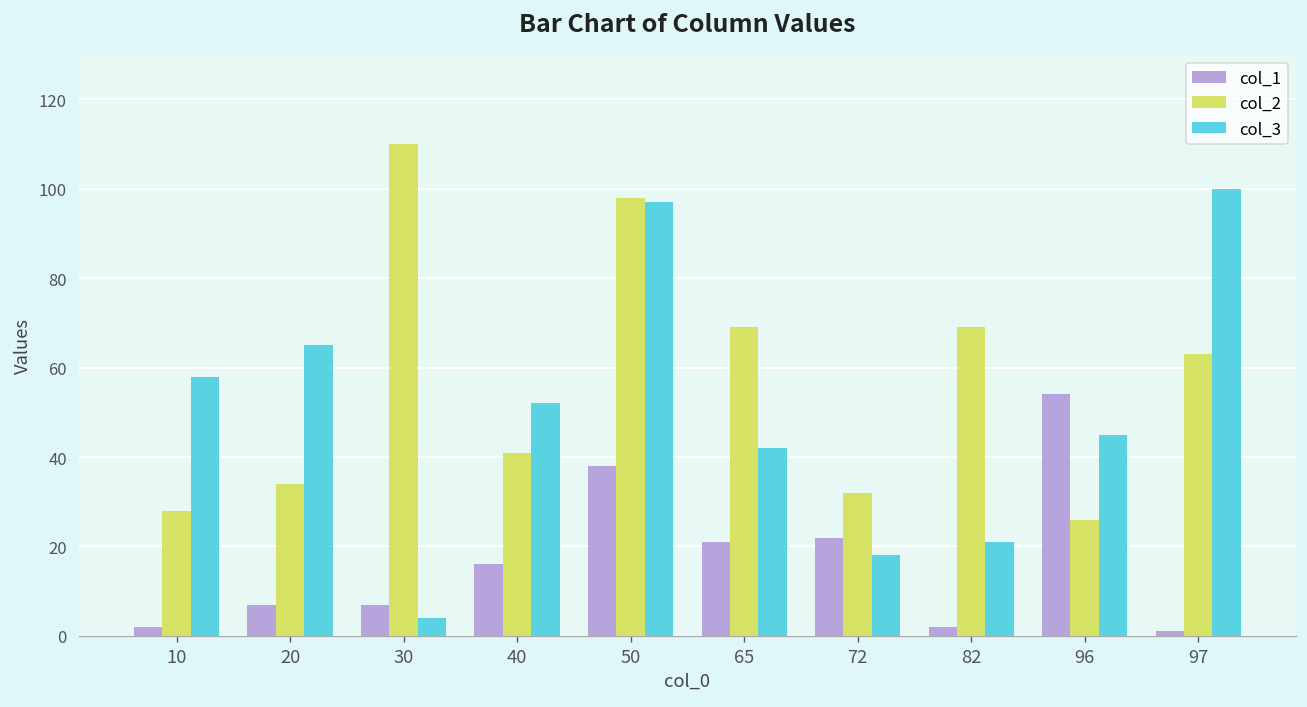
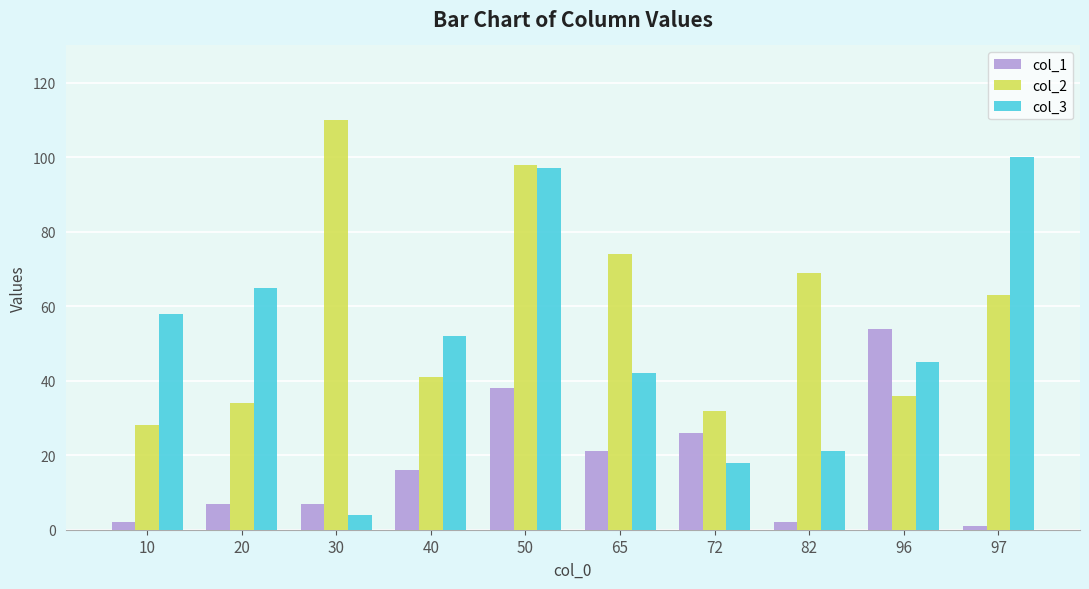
  {
    "col_1": {
      "10": 2,
      "20": 7,
      "30": 7,
      "40": 16,
      "50": 38,
      "65": 21,
-     "72": 22,
+     "72": 26,
      "82": 2,
      "96": 54,
      "97": 1
    },
    "col_2": {
      "10": 28,
      "20": 34,
      "30": 110,
      "40": 41,
      "50": 98,
-     "65": 69,
+     "65": 74,
      "72": 32,
      "82": 69,
-     "96": 26,
+     "96": 36,
      "97": 63
    },
    "col_3": {
      "10": 58,
      "20": 65,
      "30": 4,
      "40": 52,
      "50": 97,
      "65": 42,
      "72": 18,
      "82": 21,
      "96": 45,
      "97": 100
    }
  }
